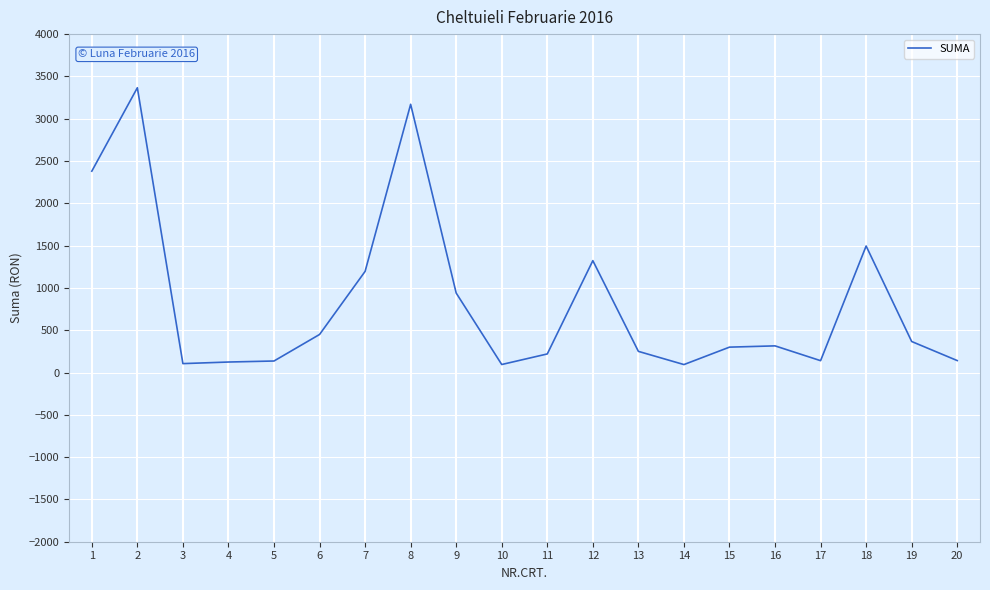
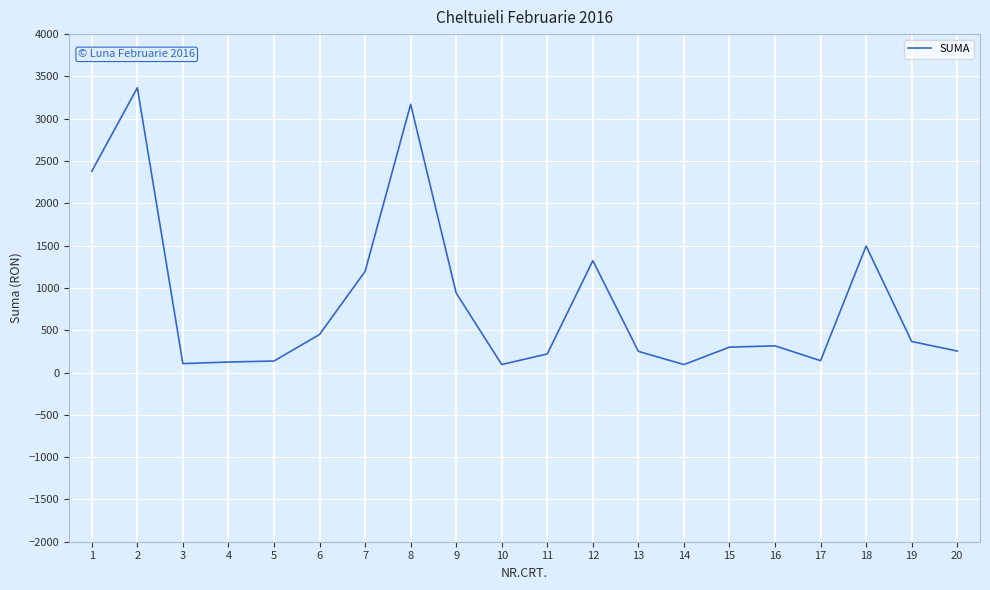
  {
    "1": 2400,
    "2": 3400,
    "3": 100,
    "4": 100,
    "5": 100,
    "6": 400,
    "7": 1200,
    "8": 3200,
    "9": 900,
    "10": 100,
    "11": 200,
    "12": 1300,
    "13": 300,
    "14": 100,
    "15": 300,
    "16": 300,
    "17": 100,
    "18": 1500,
    "19": 400,
-   "20": 100
+   "20": 300
  }
